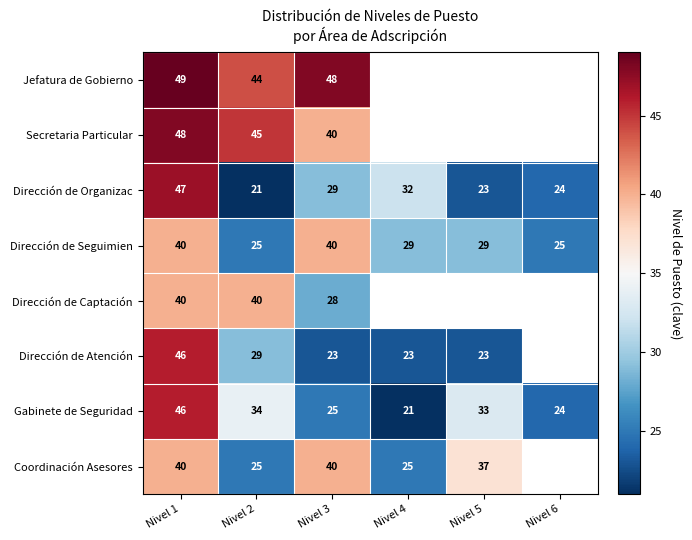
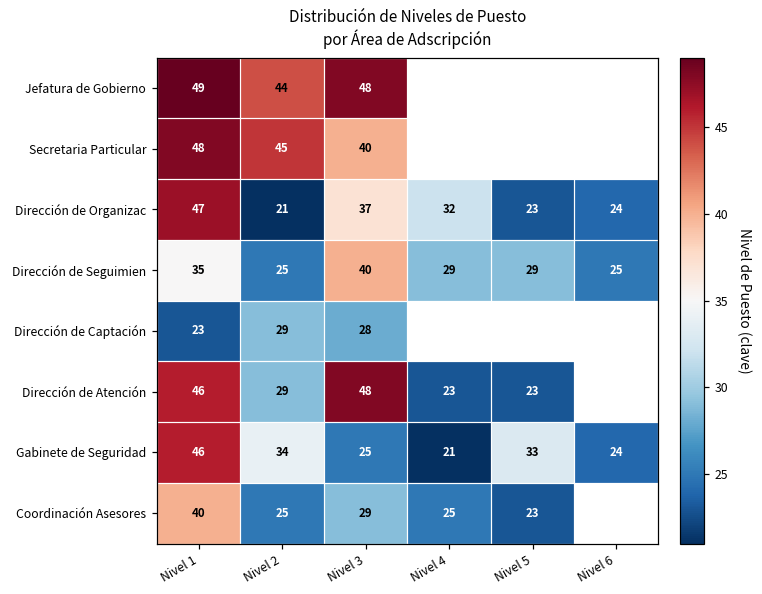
  {
    "Jefatura de Gobierno": {
      "Nivel 1": 49,
      "Nivel 2": 44,
      "Nivel 3": 48
    },
    "Secretaria Particular": {
      "Nivel 1": 48,
      "Nivel 2": 45,
      "Nivel 3": 40
    },
    "Dirección de Organizac": {
      "Nivel 1": 47,
      "Nivel 2": 21,
-     "Nivel 3": 29,
+     "Nivel 3": 37,
      "Nivel 4": 32,
      "Nivel 5": 23,
      "Nivel 6": 24
    },
    "Dirección de Seguimien": {
-     "Nivel 1": 40,
+     "Nivel 1": 35,
      "Nivel 2": 25,
      "Nivel 3": 40,
      "Nivel 4": 29,
      "Nivel 5": 29,
      "Nivel 6": 25
    },
    "Dirección de Captación": {
-     "Nivel 1": 40,
-     "Nivel 2": 40,
+     "Nivel 1": 23,
+     "Nivel 2": 29,
      "Nivel 3": 28
    },
    "Dirección de Atención": {
      "Nivel 1": 46,
      "Nivel 2": 29,
-     "Nivel 3": 23,
+     "Nivel 3": 48,
      "Nivel 4": 23,
      "Nivel 5": 23
    },
    "Gabinete de Seguridad": {
      "Nivel 1": 46,
      "Nivel 2": 34,
      "Nivel 3": 25,
      "Nivel 4": 21,
      "Nivel 5": 33,
      "Nivel 6": 24
    },
    "Coordinación Asesores": {
      "Nivel 1": 40,
      "Nivel 2": 25,
-     "Nivel 3": 40,
+     "Nivel 3": 29,
      "Nivel 4": 25,
-     "Nivel 5": 37
+     "Nivel 5": 23
    }
  }
